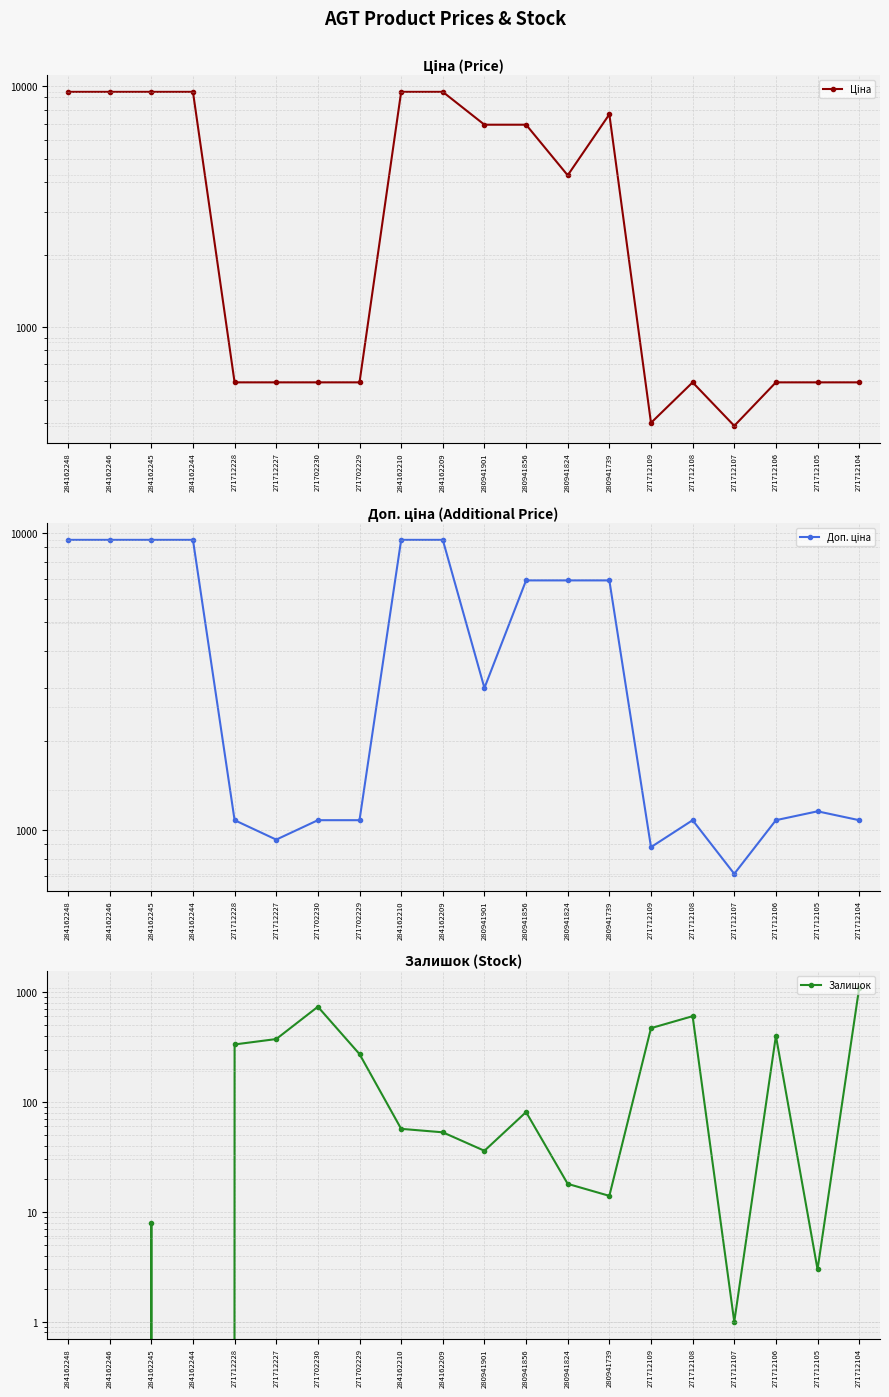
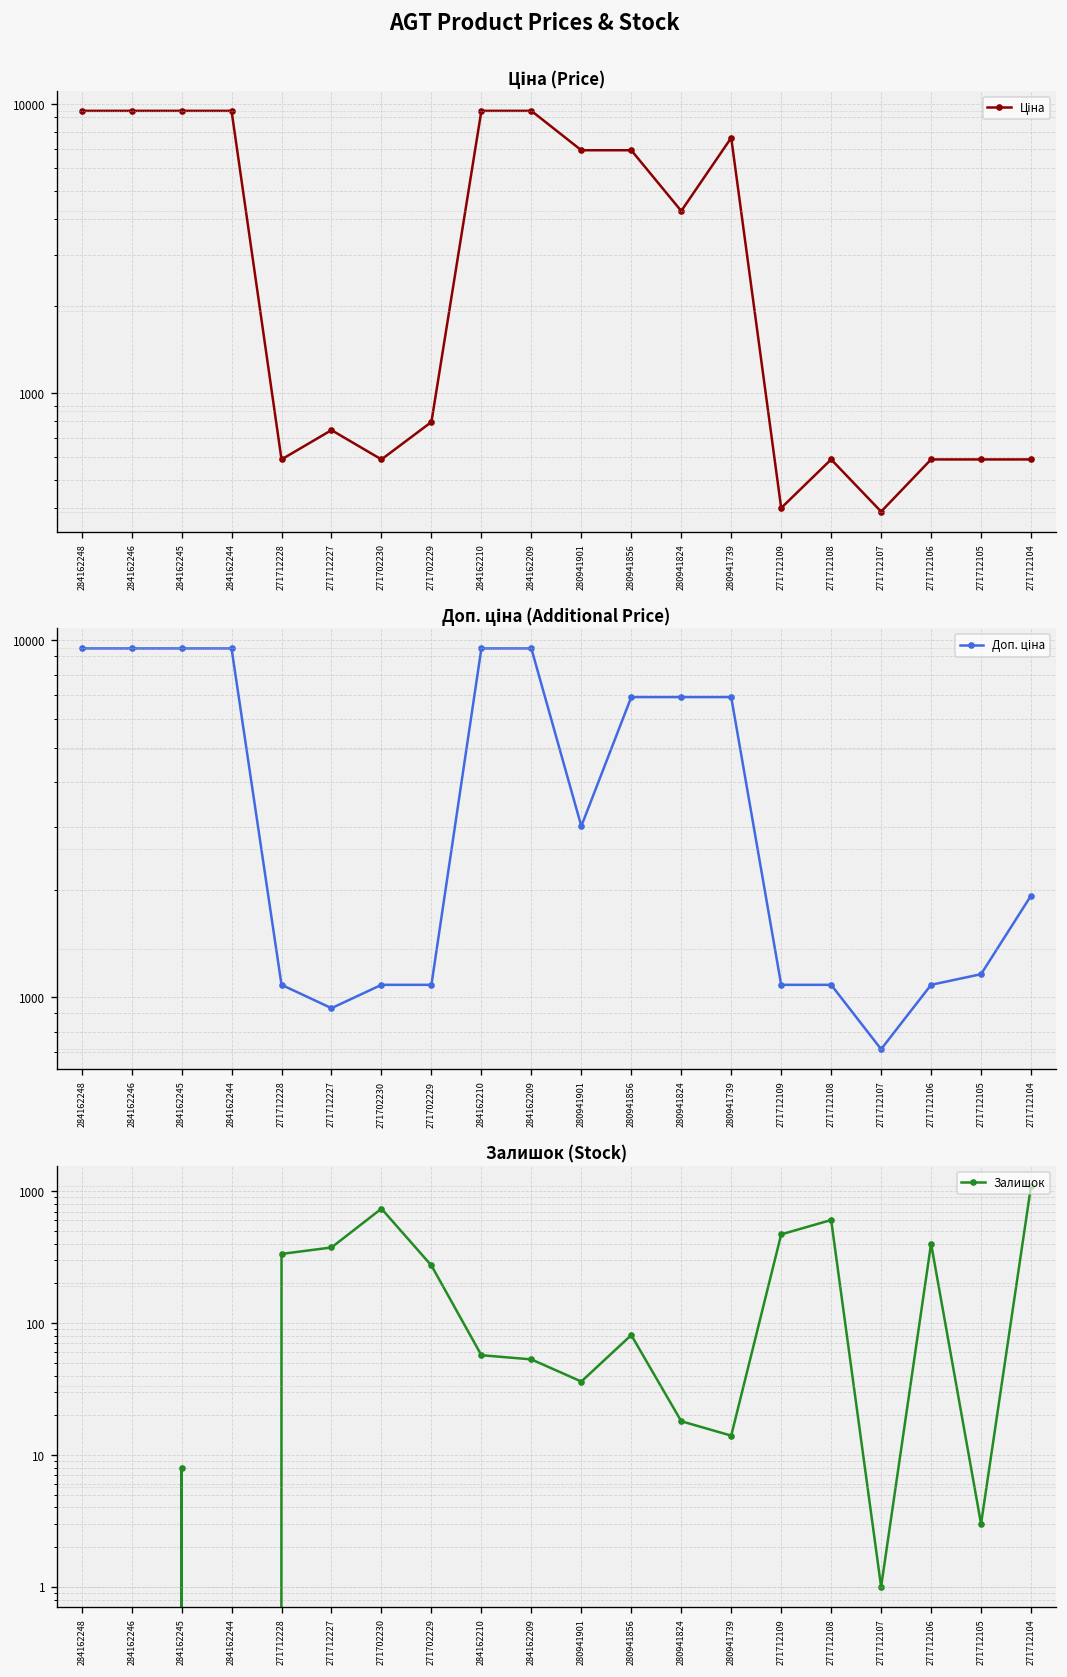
  {
    "Ціна (Price)": {
      "284162248": 9500,
      "284162246": 9500,
      "284162245": 9500,
      "284162244": 9500,
      "271712228": 590,
-     "271712227": 590,
+     "271712227": 750,
      "271702230": 590,
-     "271702229": 590,
+     "271702229": 790,
      "284162210": 9500,
      "284162209": 9500,
      "280941901": 6900,
      "280941856": 6900,
      "280941824": 4300,
      "280941739": 7600,
      "271712109": 400,
      "271712108": 590,
      "271712107": 390,
      "271712106": 590,
      "271712105": 590,
      "271712104": 590
    },
    "Доп. ціна (Additional Price)": {
      "284162248": 9500,
      "284162246": 9500,
      "284162245": 9500,
      "284162244": 9500,
      "271712228": 1080,
      "271712227": 930,
      "271702230": 1080,
      "271702229": 1080,
      "284162210": 9500,
      "284162209": 9500,
      "280941901": 3000,
      "280941856": 6900,
      "280941824": 6900,
      "280941739": 6900,
-     "271712109": 880,
+     "271712109": 1080,
      "271712108": 1080,
      "271712107": 710,
      "271712106": 1080,
      "271712105": 1160,
-     "271712104": 1080
+     "271712104": 1900
    },
    "Залишок (Stock)": {
      "284162245": 8,
      "271712228": 330,
      "271712227": 370,
      "271702230": 700,
      "271702229": 270,
      "284162210": 60,
      "284162209": 50,
      "280941901": 36,
      "280941856": 80,
      "280941824": 18,
      "280941739": 14,
      "271712109": 470,
      "271712108": 600,
      "271712107": 1.0,
      "271712106": 400,
      "271712105": 3.0
    }
  }
